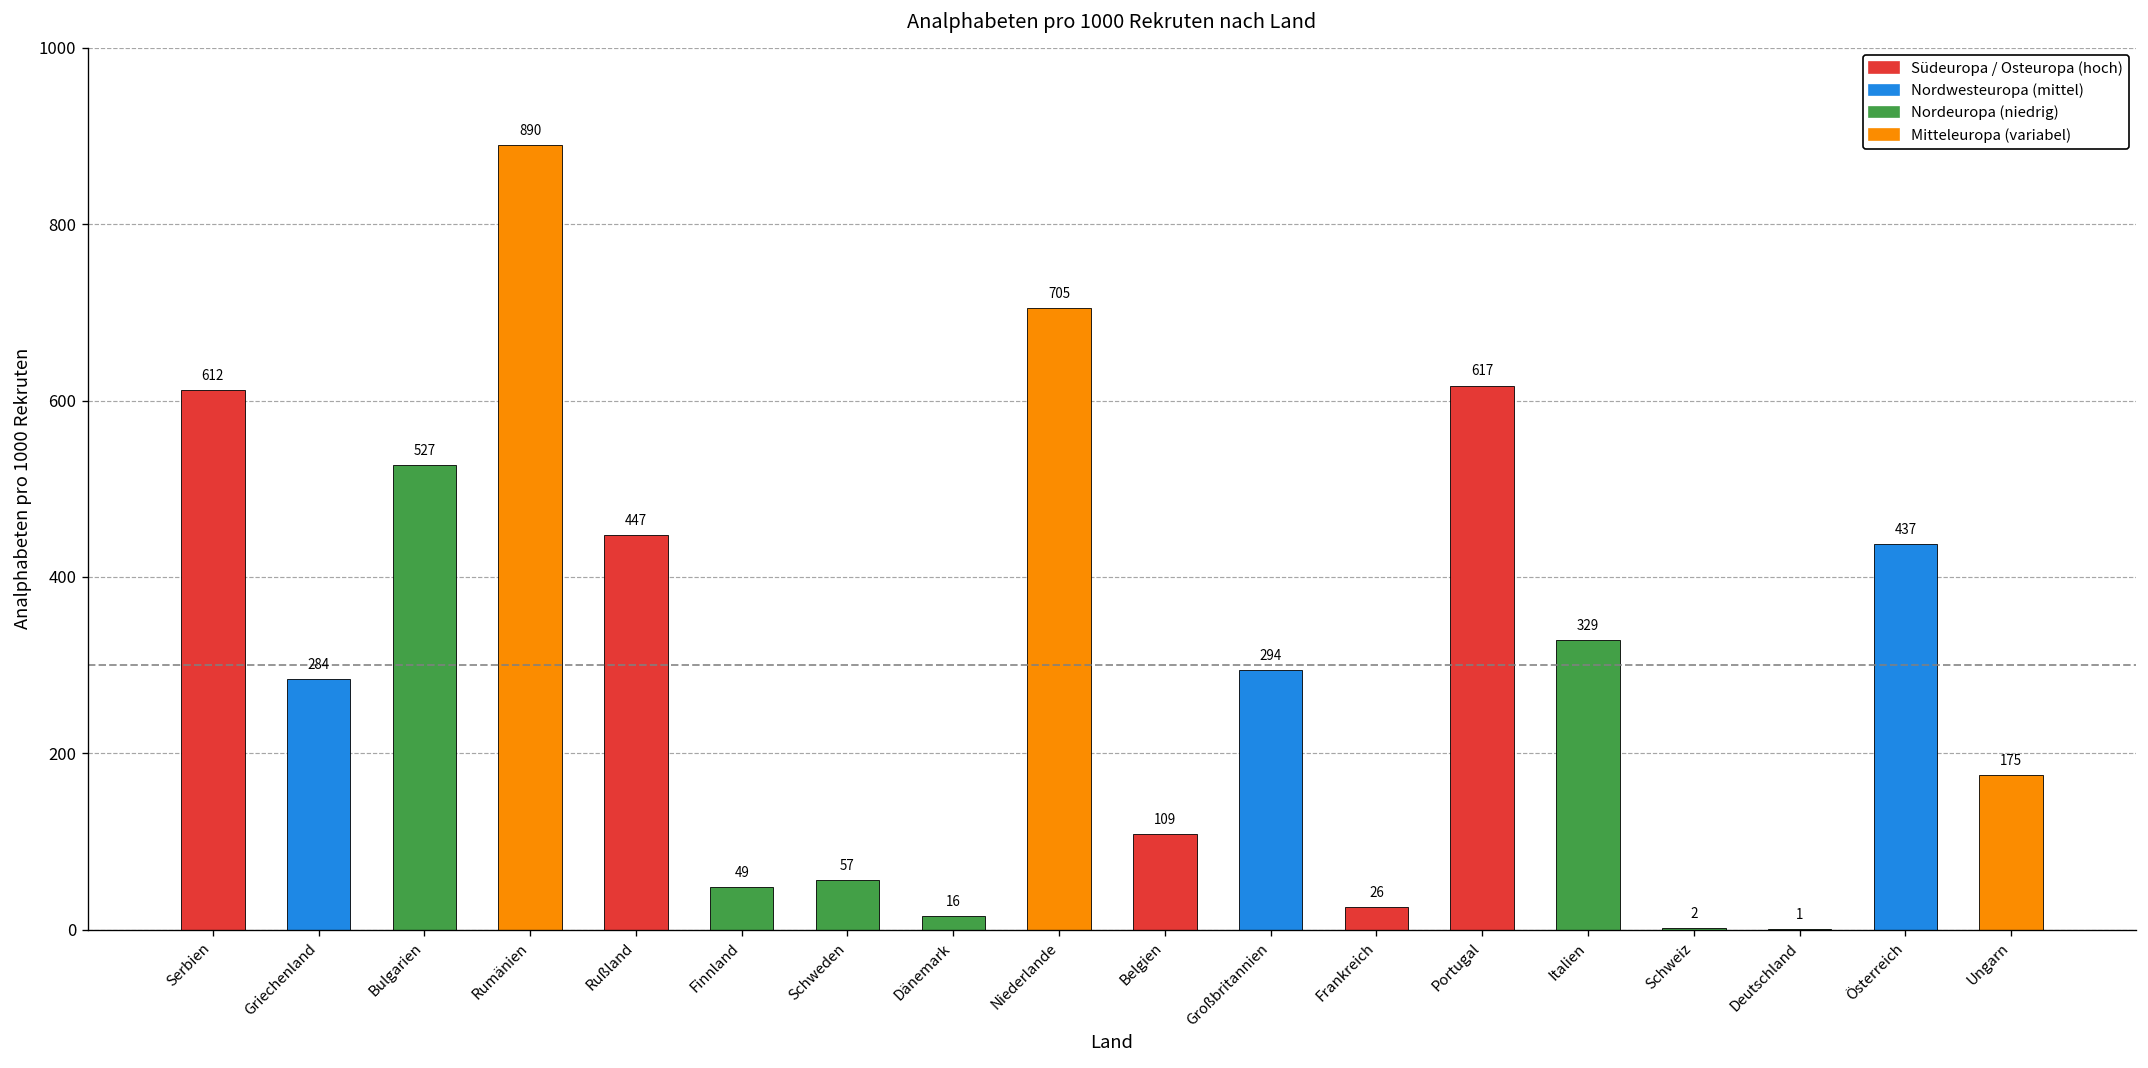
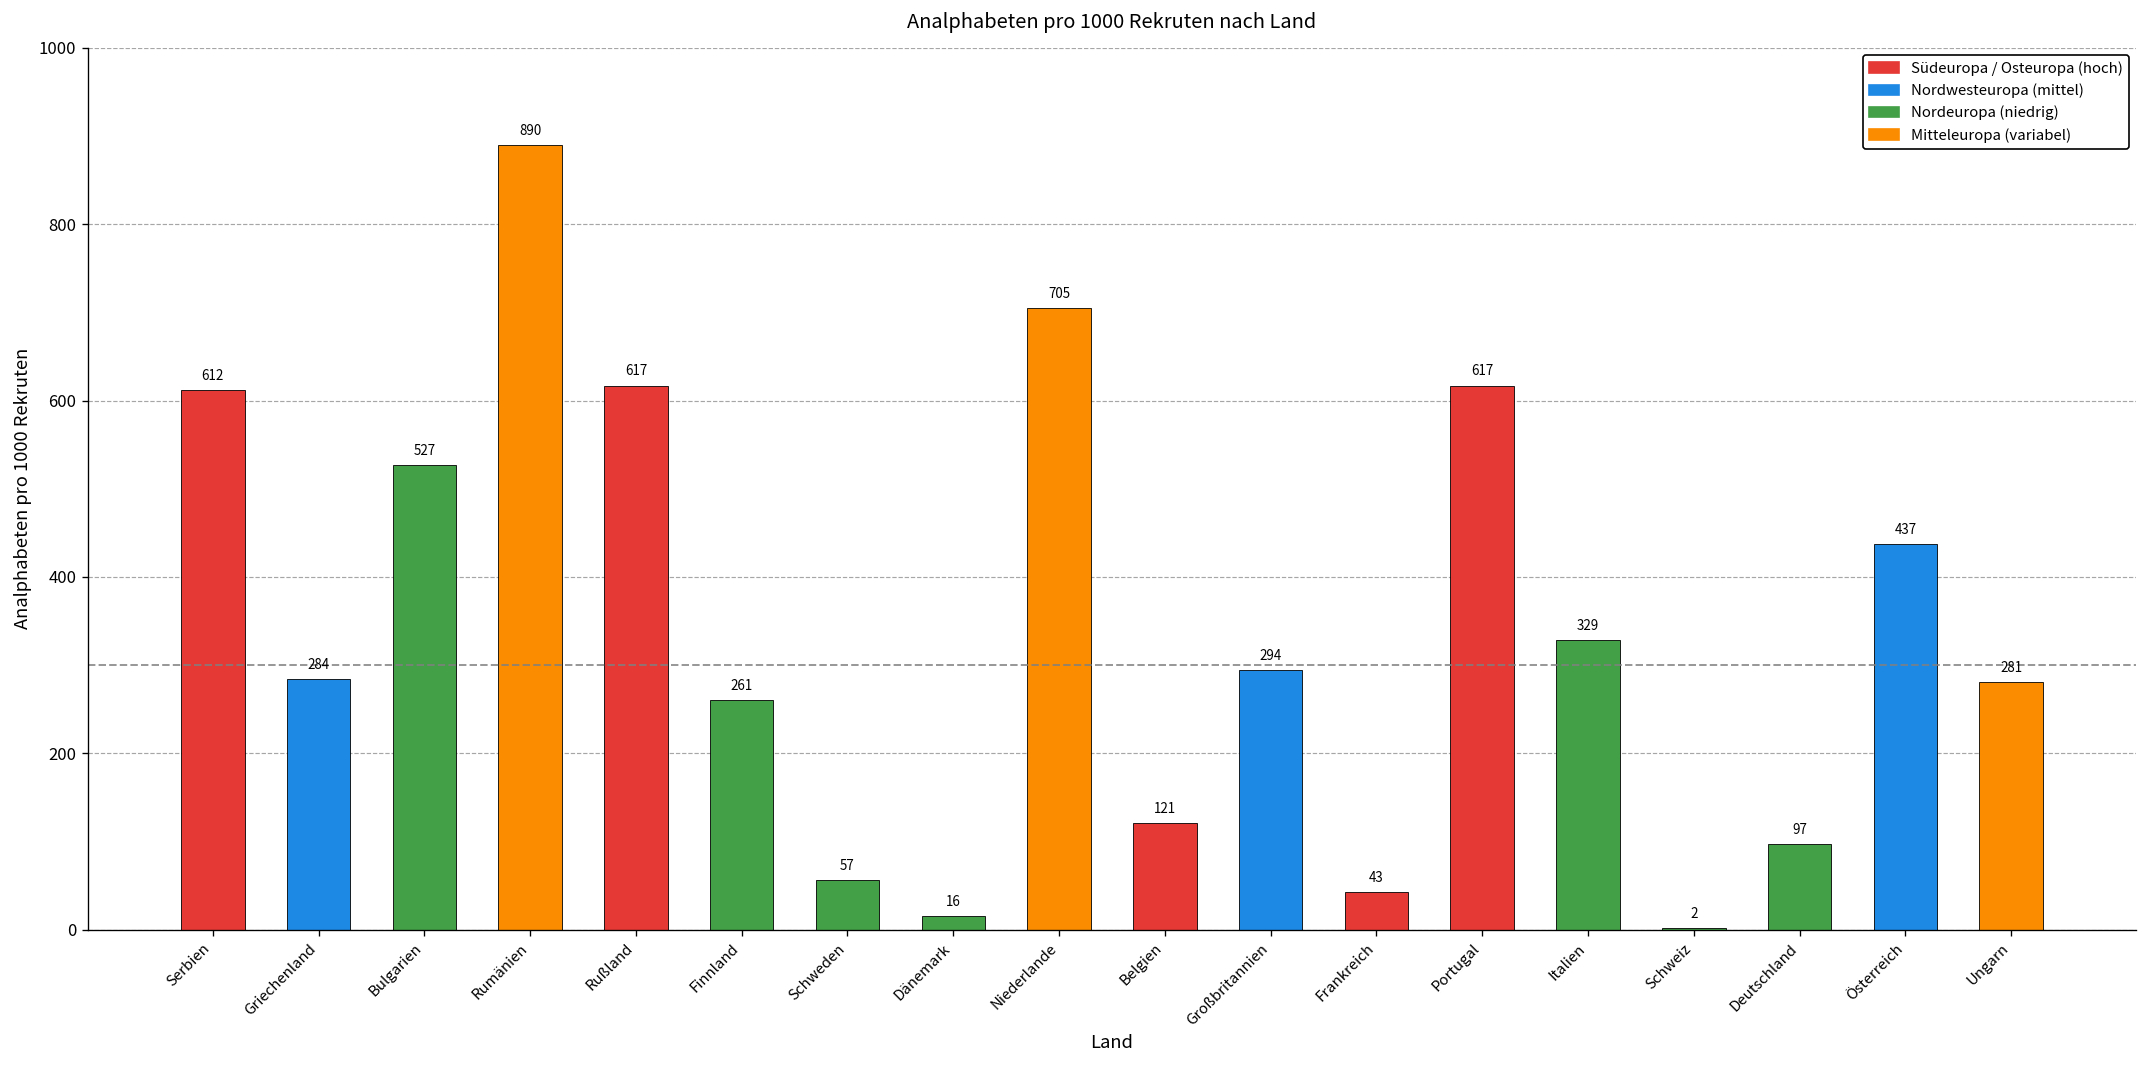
  {
    "Serbien": 612,
    "Griechenland": 284,
    "Bulgarien": 527,
    "Rumänien": 890,
-   "Rußland": 447,
-   "Finnland": 49,
+   "Rußland": 617,
+   "Finnland": 261,
    "Schweden": 57,
    "Dänemark": 16,
    "Niederlande": 705,
-   "Belgien": 109,
+   "Belgien": 121,
    "Großbritannien": 294,
-   "Frankreich": 26,
+   "Frankreich": 43,
    "Portugal": 617,
    "Italien": 329,
    "Schweiz": 2,
-   "Deutschland": 1,
+   "Deutschland": 97,
    "Österreich": 437,
-   "Ungarn": 175
+   "Ungarn": 281
  }
